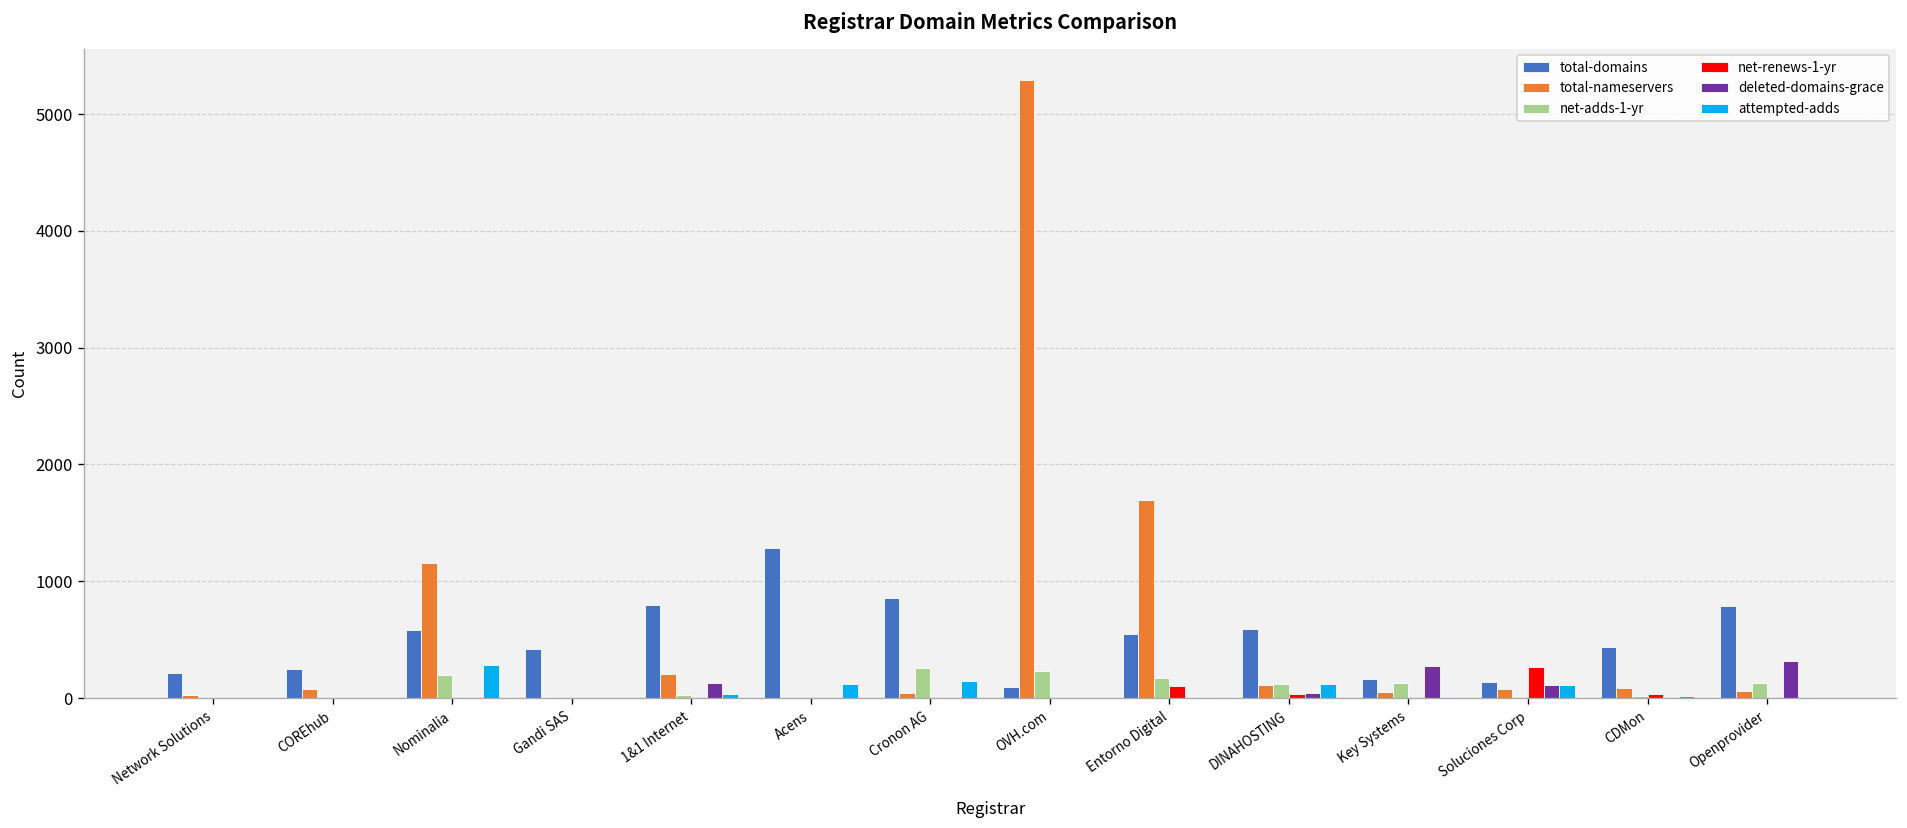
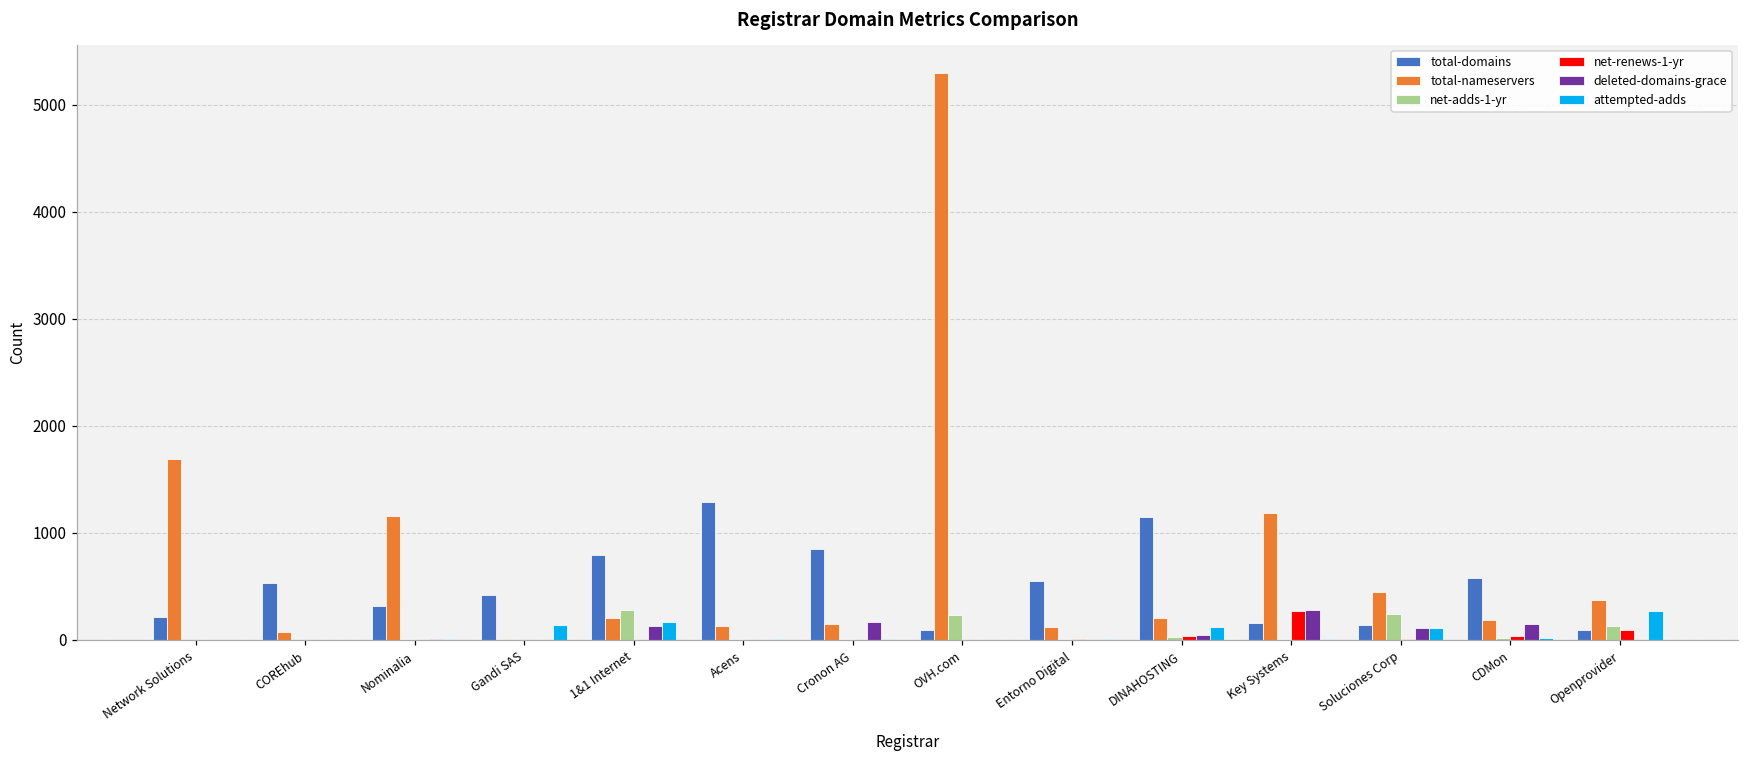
  {
    "total-domains": {
      "Network Solutions": 200,
-     "COREhub": 300,
-     "Nominalia": 600,
+     "COREhub": 500,
+     "Nominalia": 300,
      "Gandi SAS": 400,
      "1&1 Internet": 800,
      "Acens": 1300,
      "Cronon AG": 900,
      "OVH.com": 100,
      "Entorno Digital": 500,
-     "DINAHOSTING": 600,
+     "DINAHOSTING": 1100,
      "Key Systems": 200,
      "Soluciones Corp": 100,
-     "CDMon": 400,
-     "Openprovider": 800
+     "CDMon": 600,
+     "Openprovider": 100
    },
    "total-nameservers": {
-     "Network Solutions": 0,
+     "Network Solutions": 1700,
      "COREhub": 100,
      "Nominalia": 1200,
      "1&1 Internet": 200,
-     "Acens": 0,
-     "Cronon AG": 0,
+     "Acens": 100,
+     "Cronon AG": 100,
      "OVH.com": 5300,
-     "Entorno Digital": 1700,
-     "DINAHOSTING": 100,
-     "Key Systems": 100,
-     "Soluciones Corp": 100,
-     "CDMon": 100,
-     "Openprovider": 100
+     "Entorno Digital": 100,
+     "DINAHOSTING": 200,
+     "Key Systems": 1200,
+     "Soluciones Corp": 400,
+     "CDMon": 200,
+     "Openprovider": 400
    },
    "net-adds-1-yr": {
      "Network Solutions": 0,
      "COREhub": 0,
-     "Nominalia": 200,
-     "1&1 Internet": 0,
-     "Cronon AG": 300,
+     "Nominalia": 0,
+     "1&1 Internet": 300,
+     "Cronon AG": 0,
      "OVH.com": 200,
-     "Entorno Digital": 200,
-     "DINAHOSTING": 100,
-     "Key Systems": 100,
-     "Soluciones Corp": 0,
+     "Entorno Digital": 0,
+     "DINAHOSTING": 0,
+     "Key Systems": 0,
+     "Soluciones Corp": 200,
      "Openprovider": 100
    },
    "net-renews-1-yr": {
      "Network Solutions": 0,
      "COREhub": 0,
      "Nominalia": 0,
      "1&1 Internet": 0,
      "Acens": 0,
      "Cronon AG": 0,
      "OVH.com": 0,
-     "Entorno Digital": 100,
+     "Entorno Digital": 0,
      "DINAHOSTING": 0,
-     "Key Systems": 0,
-     "Soluciones Corp": 300,
+     "Key Systems": 300,
+     "Soluciones Corp": 0,
      "CDMon": 0,
-     "Openprovider": 0
+     "Openprovider": 100
    },
    "deleted-domains-grace": {
      "Network Solutions": 0,
      "COREhub": 0,
      "Gandi SAS": 0,
      "1&1 Internet": 100,
      "Acens": 0,
-     "Cronon AG": 0,
+     "Cronon AG": 200,
      "OVH.com": 0,
      "DINAHOSTING": 0,
      "Key Systems": 300,
      "Soluciones Corp": 100,
-     "CDMon": 0,
-     "Openprovider": 300
+     "CDMon": 200,
+     "Openprovider": 0
    },
    "attempted-adds": {
      "Network Solutions": 0,
      "COREhub": 0,
-     "Nominalia": 300,
-     "Gandi SAS": 0,
-     "1&1 Internet": 0,
-     "Acens": 100,
-     "Cronon AG": 100,
+     "Nominalia": 0,
+     "Gandi SAS": 100,
+     "1&1 Internet": 200,
+     "Acens": 0,
+     "Cronon AG": 0,
      "DINAHOSTING": 100,
      "Soluciones Corp": 100,
-     "Openprovider": 0
+     "Openprovider": 300
    }
  }
